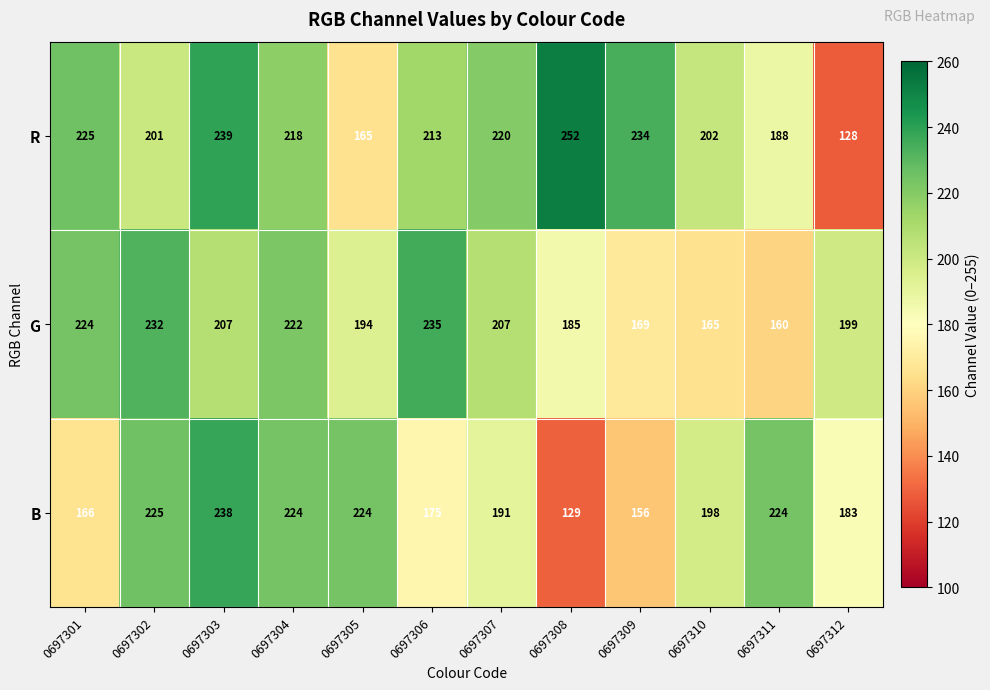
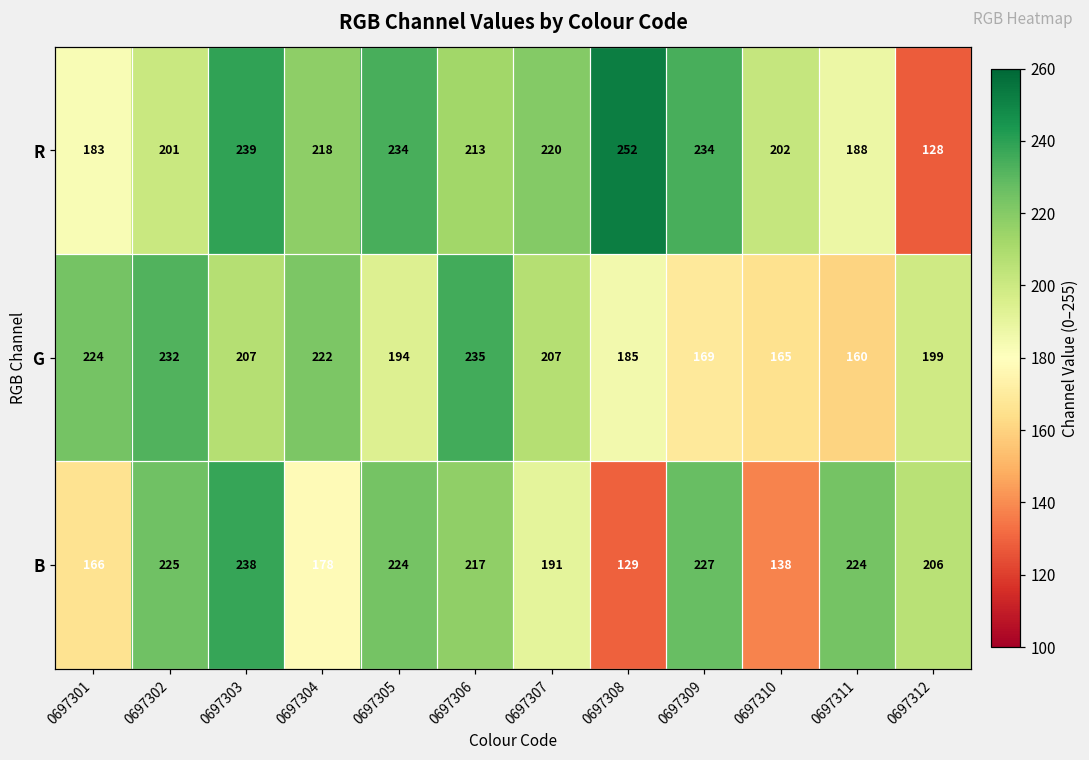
  {
    "R": {
-     "0697301": 225,
+     "0697301": 183,
      "0697302": 201,
      "0697303": 239,
      "0697304": 218,
-     "0697305": 165,
+     "0697305": 234,
      "0697306": 213,
      "0697307": 220,
      "0697308": 252,
      "0697309": 234,
      "0697310": 202,
      "0697311": 188,
      "0697312": 128
    },
    "G": {
      "0697301": 224,
      "0697302": 232,
      "0697303": 207,
      "0697304": 222,
      "0697305": 194,
      "0697306": 235,
      "0697307": 207,
      "0697308": 185,
      "0697309": 169,
      "0697310": 165,
      "0697311": 160,
      "0697312": 199
    },
    "B": {
      "0697301": 166,
      "0697302": 225,
      "0697303": 238,
-     "0697304": 224,
+     "0697304": 178,
      "0697305": 224,
-     "0697306": 175,
+     "0697306": 217,
      "0697307": 191,
      "0697308": 129,
-     "0697309": 156,
-     "0697310": 198,
+     "0697309": 227,
+     "0697310": 138,
      "0697311": 224,
-     "0697312": 183
+     "0697312": 206
    }
  }
